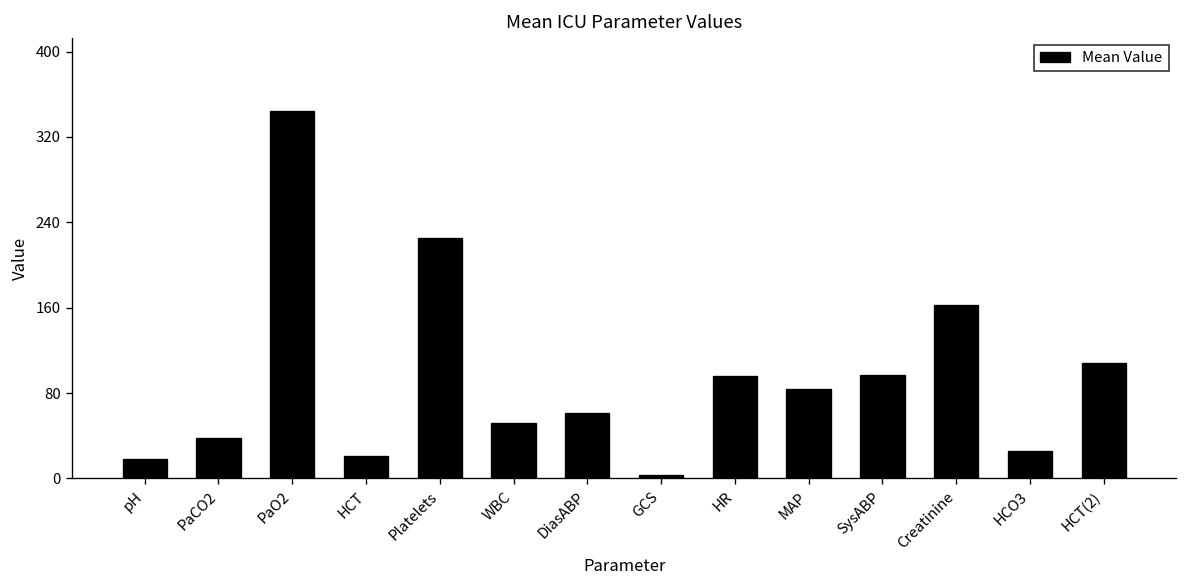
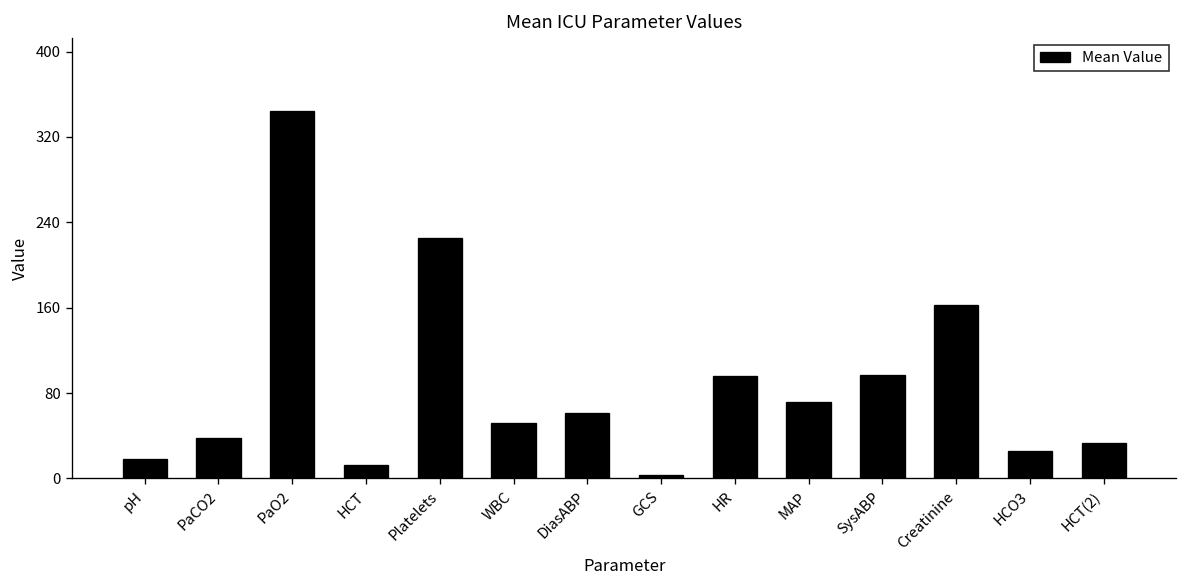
  {
    "pH": 20,
    "PaCO2": 40,
    "PaO2": 340,
-   "HCT": 20,
+   "HCT": 10,
    "Platelets": 230,
    "WBC": 50,
    "DiasABP": 60,
    "GCS": 0,
    "HR": 100,
-   "MAP": 80,
+   "MAP": 70,
    "SysABP": 100,
    "Creatinine": 160,
    "HCO3": 30,
-   "HCT(2)": 110
+   "HCT(2)": 30
  }
